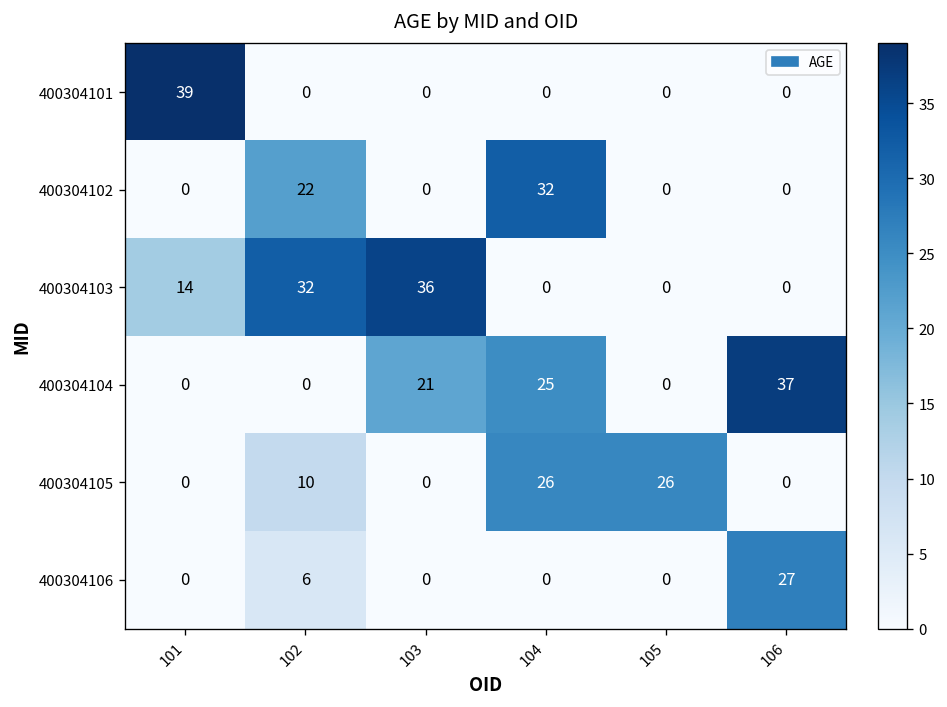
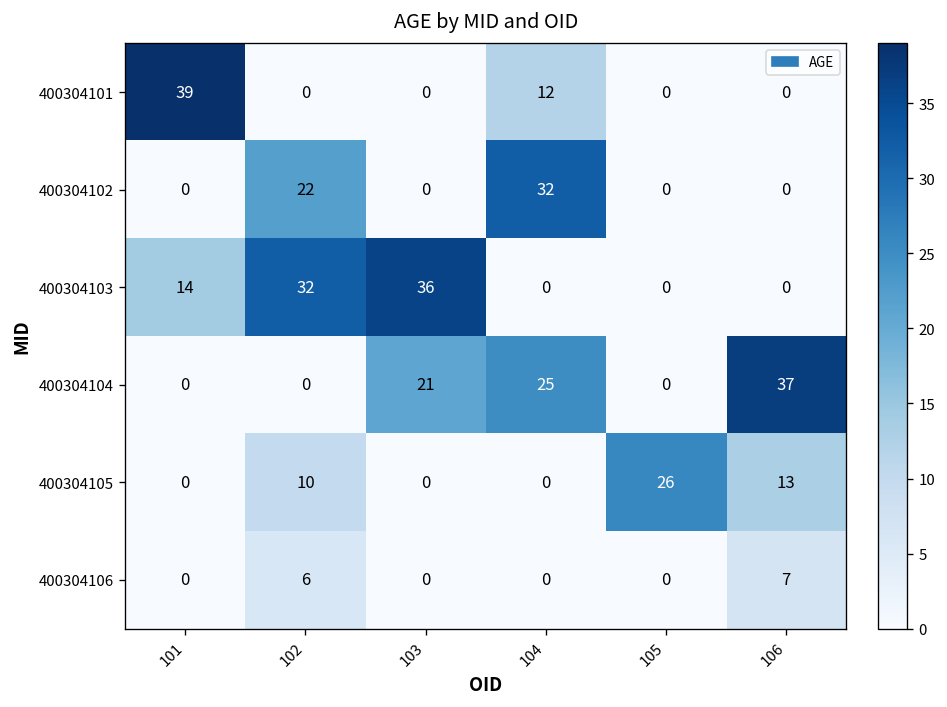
  {
    "400304101": {
      "101": 39,
      "102": 0,
      "103": 0,
-     "104": 0,
+     "104": 12,
      "105": 0,
      "106": 0
    },
    "400304102": {
      "101": 0,
      "102": 22,
      "103": 0,
      "104": 32,
      "105": 0,
      "106": 0
    },
    "400304103": {
      "101": 14,
      "102": 32,
      "103": 36,
      "104": 0,
      "105": 0,
      "106": 0
    },
    "400304104": {
      "101": 0,
      "102": 0,
      "103": 21,
      "104": 25,
      "105": 0,
      "106": 37
    },
    "400304105": {
      "101": 0,
      "102": 10,
      "103": 0,
-     "104": 26,
+     "104": 0,
      "105": 26,
-     "106": 0
+     "106": 13
    },
    "400304106": {
      "101": 0,
      "102": 6,
      "103": 0,
      "104": 0,
      "105": 0,
-     "106": 27
+     "106": 7
    }
  }
